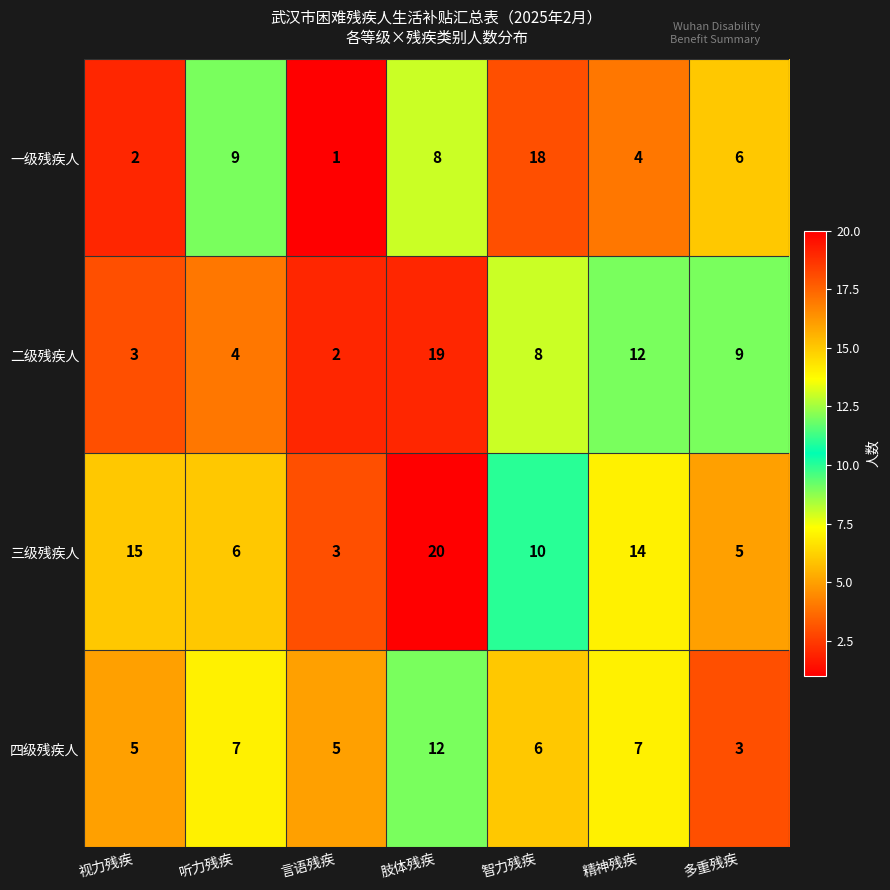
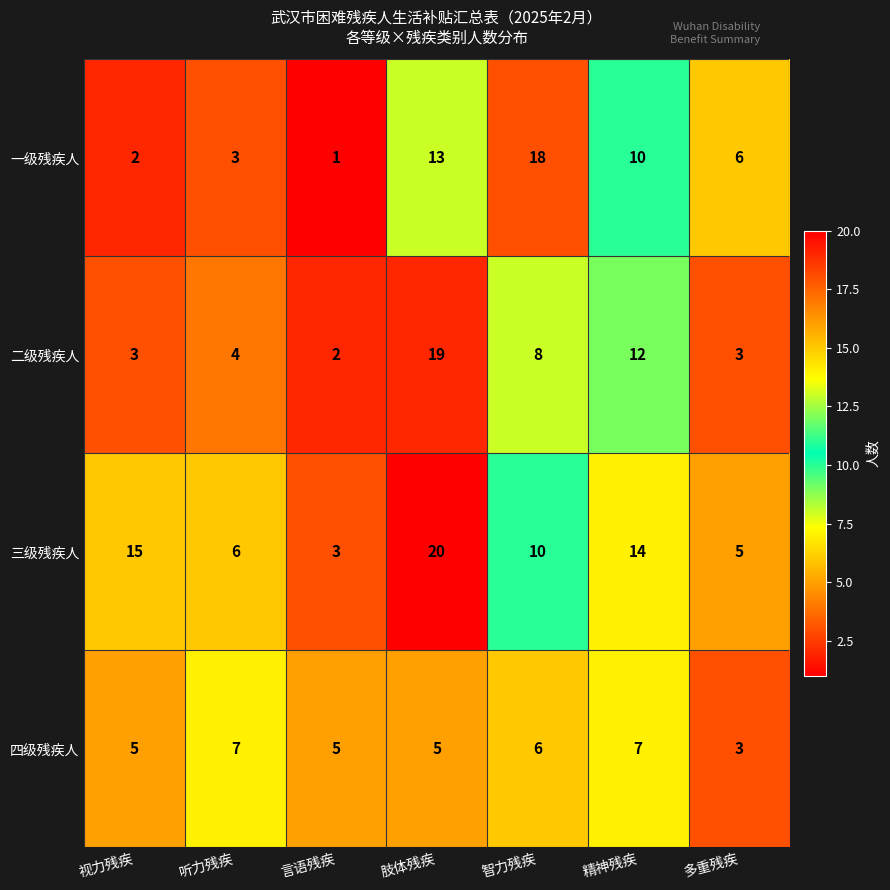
  {
    "一级残疾人": {
      "视力残疾": 2,
-     "听力残疾": 9,
+     "听力残疾": 3,
      "言语残疾": 1,
-     "肢体残疾": 8,
+     "肢体残疾": 13,
      "智力残疾": 18,
-     "精神残疾": 4,
+     "精神残疾": 10,
      "多重残疾": 6
    },
    "二级残疾人": {
      "视力残疾": 3,
      "听力残疾": 4,
      "言语残疾": 2,
      "肢体残疾": 19,
      "智力残疾": 8,
      "精神残疾": 12,
-     "多重残疾": 9
+     "多重残疾": 3
    },
    "三级残疾人": {
      "视力残疾": 15,
      "听力残疾": 6,
      "言语残疾": 3,
      "肢体残疾": 20,
      "智力残疾": 10,
      "精神残疾": 14,
      "多重残疾": 5
    },
    "四级残疾人": {
      "视力残疾": 5,
      "听力残疾": 7,
      "言语残疾": 5,
-     "肢体残疾": 12,
+     "肢体残疾": 5,
      "智力残疾": 6,
      "精神残疾": 7,
      "多重残疾": 3
    }
  }
